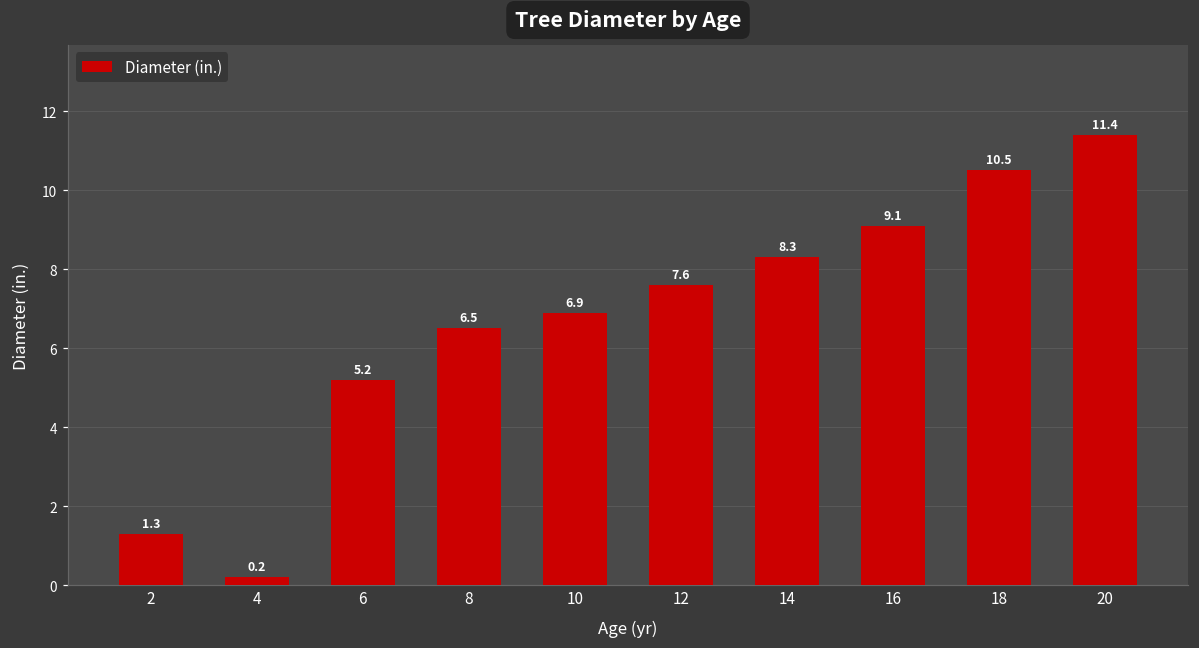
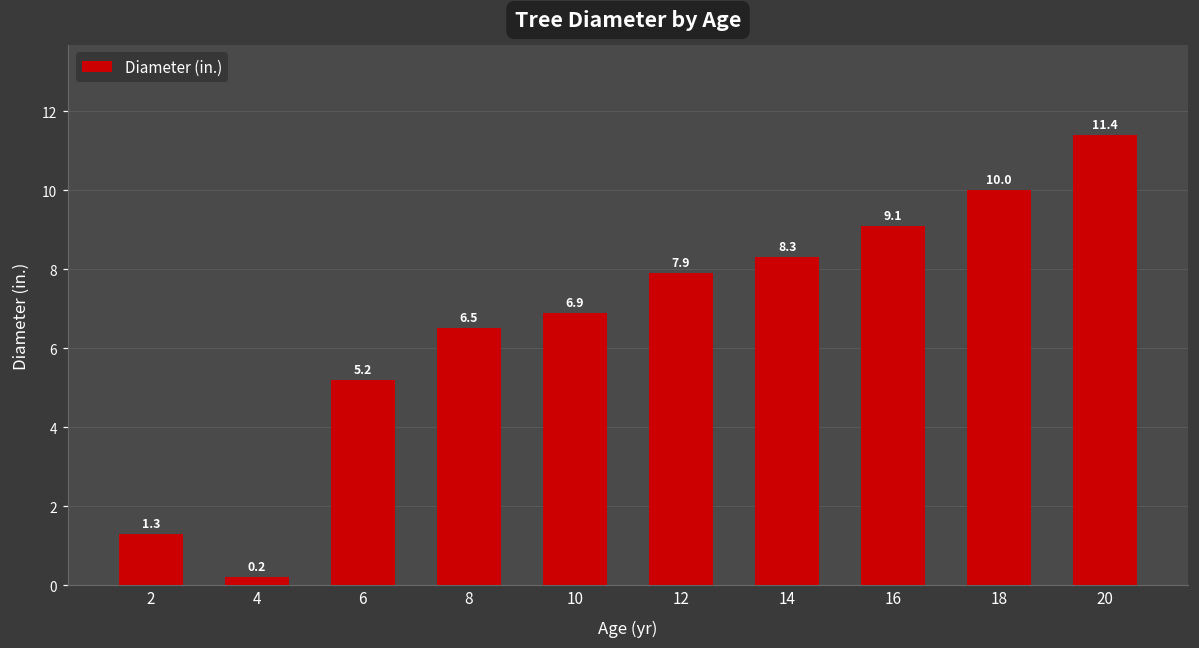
  {
    "2": 1.3,
    "4": 0.2,
    "6": 5.2,
    "8": 6.5,
    "10": 6.9,
-   "12": 7.6,
+   "12": 7.9,
    "14": 8.3,
    "16": 9.1,
-   "18": 10.5,
+   "18": 10.0,
    "20": 11.4
  }
